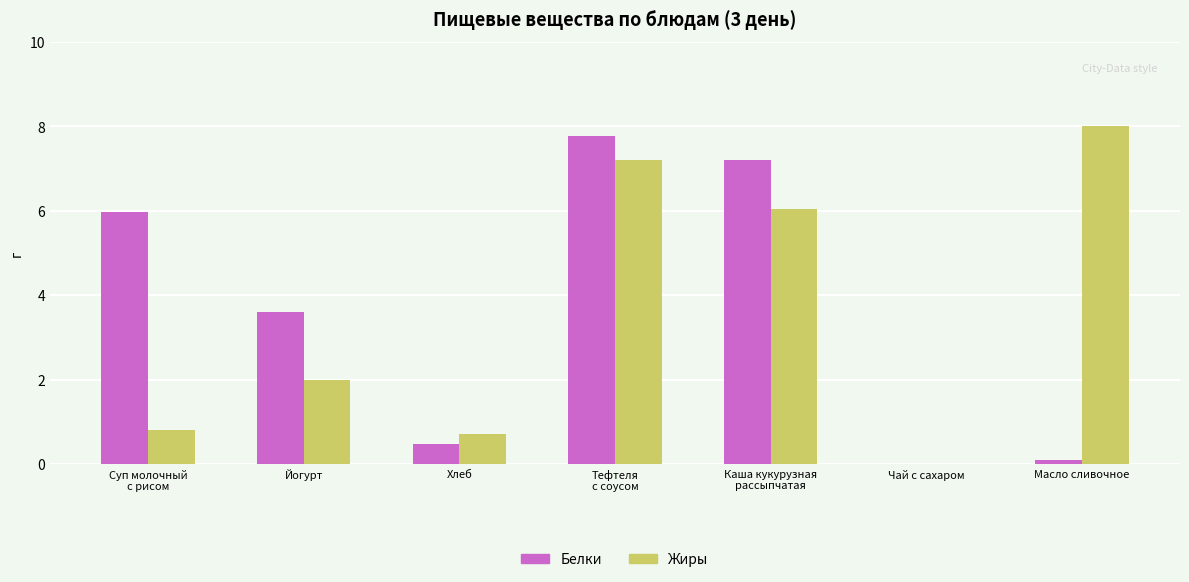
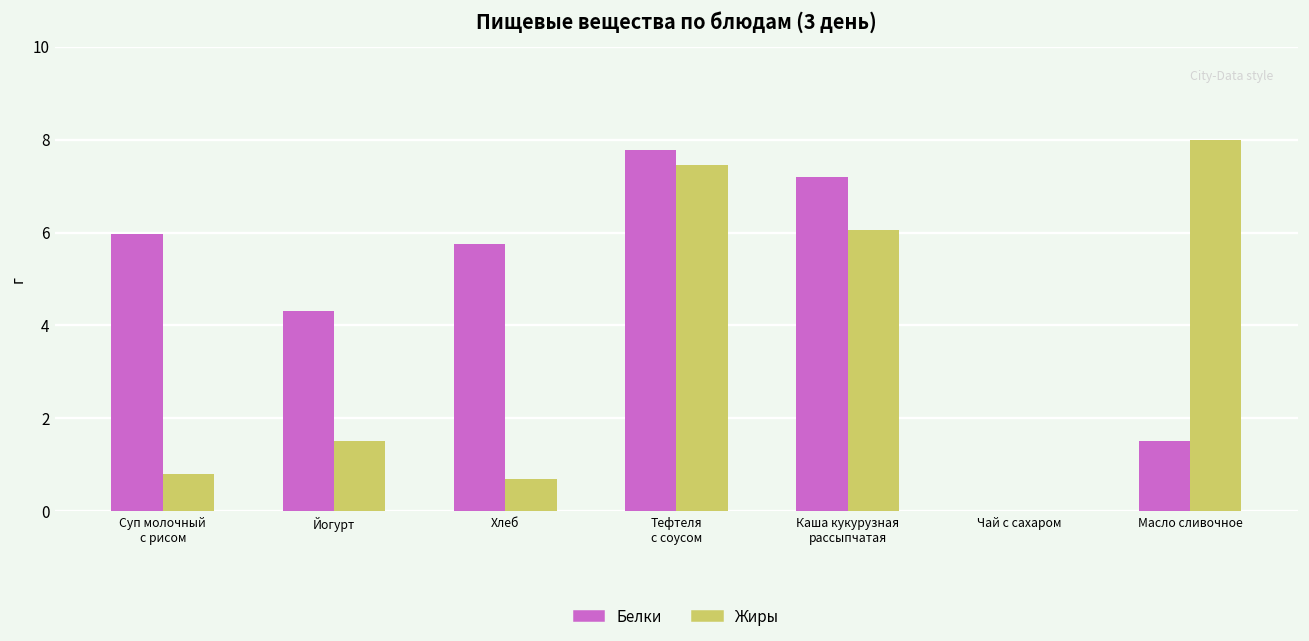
  {
    "Белки": {
      "Суп молочный с рисом": 6.0,
-     "Йогурт": 3.6,
-     "Хлеб": 0.5,
+     "Йогурт": 4.3,
+     "Хлеб": 5.8,
      "Тефтеля с соусом": 7.8,
      "Каша кукурузная рассыпчатая": 7.2,
      "Чай с сахаром": 0.0,
-     "Масло сливочное": 0.1
+     "Масло сливочное": 1.5
    },
    "Жиры": {
      "Суп молочный с рисом": 0.8,
-     "Йогурт": 2.0,
+     "Йогурт": 1.5,
      "Хлеб": 0.7,
-     "Тефтеля с соусом": 7.2,
+     "Тефтеля с соусом": 7.5,
      "Каша кукурузная рассыпчатая": 6.1,
      "Чай с сахаром": 0.0,
      "Масло сливочное": 8.0
    }
  }
